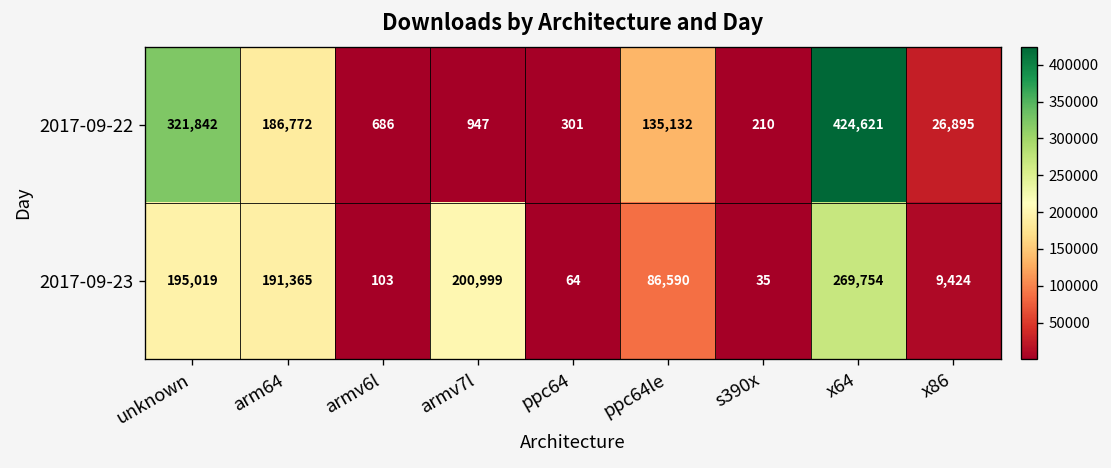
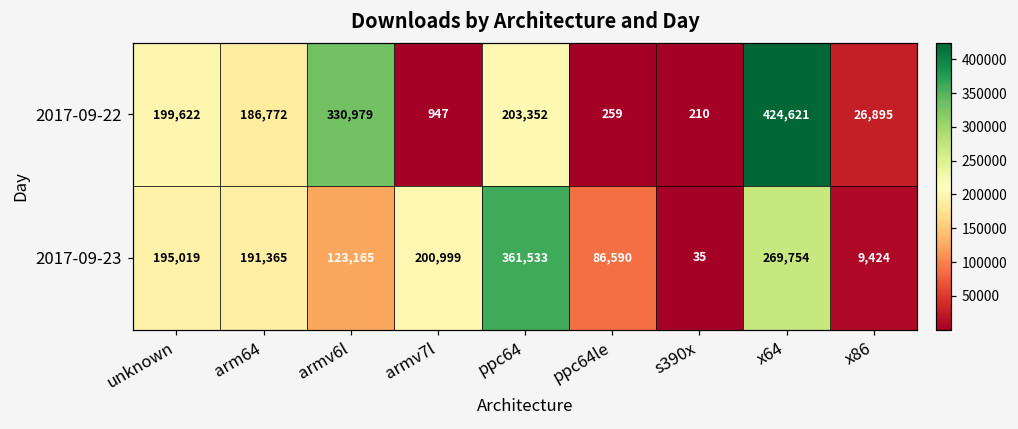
  {
    "2017-09-22": {
-     "unknown": "321,842",
+     "unknown": "199,622",
      "arm64": "186,772",
-     "armv6l": "686",
+     "armv6l": "330,979",
      "armv7l": "947",
-     "ppc64": "301",
-     "ppc64le": "135,132",
+     "ppc64": "203,352",
+     "ppc64le": "259",
      "s390x": "210",
      "x64": "424,621",
      "x86": "26,895"
    },
    "2017-09-23": {
      "unknown": "195,019",
      "arm64": "191,365",
-     "armv6l": "103",
+     "armv6l": "123,165",
      "armv7l": "200,999",
-     "ppc64": "64",
+     "ppc64": "361,533",
      "ppc64le": "86,590",
      "s390x": "35",
      "x64": "269,754",
      "x86": "9,424"
    }
  }
